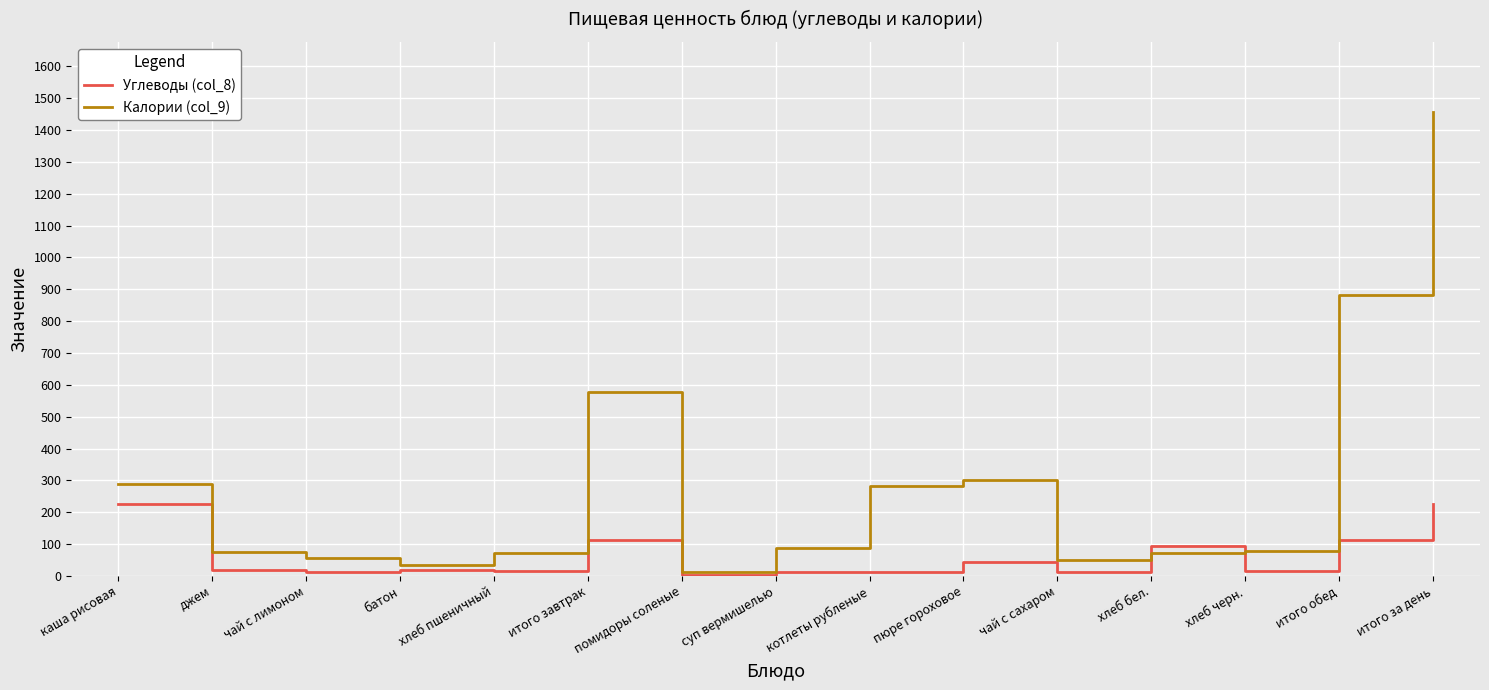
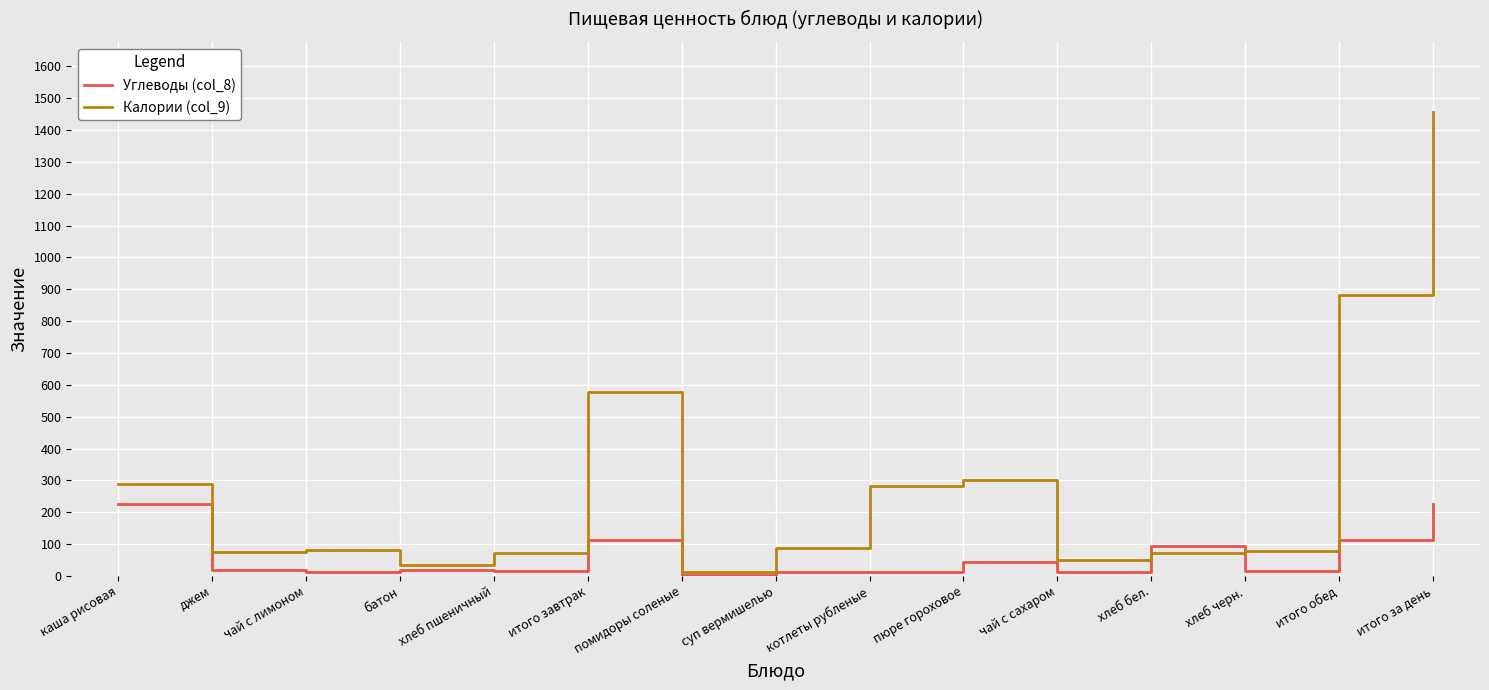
  {
    "Углеводы (col_8)": {
      "каша рисовая": 230,
      "джем": 20,
      "чай с лимоном": 10,
      "батон": 20,
      "хлеб пшеничный": 10,
      "итого завтрак": 110,
      "помидоры соленые": 0,
      "суп вермишелью": 10,
      "котлеты рубленые": 10,
      "пюре гороховое": 40,
      "чай с сахаром": 10,
      "хлеб бел.": 90,
      "хлеб черн.": 10,
      "итого обед": 110,
      "итого за день": 230
    },
    "Калории (col_9)": {
      "каша рисовая": 290,
      "джем": 80,
-     "чай с лимоном": 50,
+     "чай с лимоном": 80,
      "батон": 30,
      "хлеб пшеничный": 70,
      "итого завтрак": 580,
      "помидоры соленые": 10,
      "суп вермишелью": 90,
      "котлеты рубленые": 280,
      "пюре гороховое": 300,
      "чай с сахаром": 50,
      "хлеб бел.": 70,
      "хлеб черн.": 80,
      "итого обед": 880,
      "итого за день": 1460
    }
  }
